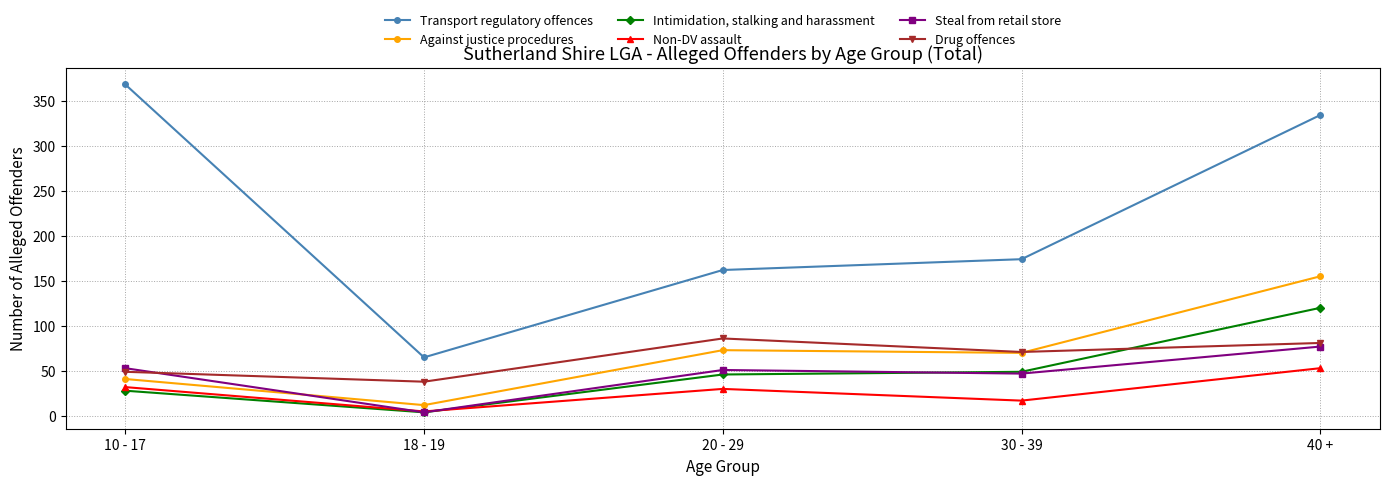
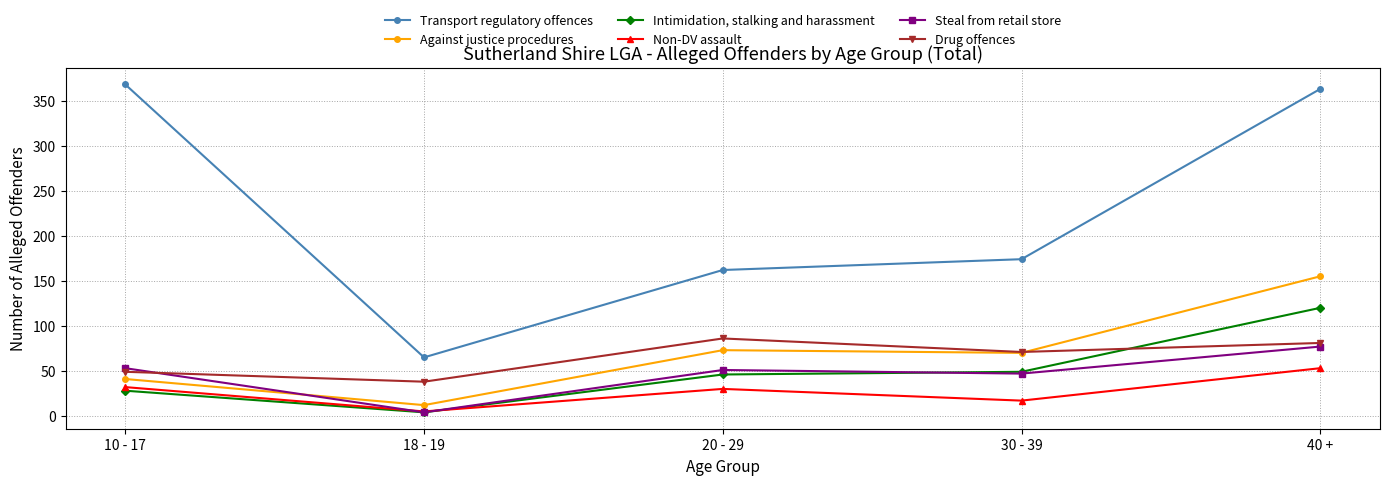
  {
    "Transport regulatory offences": {
      "10 - 17": 370,
      "18 - 19": 70,
      "20 - 29": 160,
      "30 - 39": 170,
-     "40 +": 330
+     "40 +": 360
    },
    "Against justice procedures": {
      "10 - 17": 40,
      "18 - 19": 10,
      "20 - 29": 70,
      "40 +": 160
    },
    "Intimidation, stalking and harassment": {
      "10 - 17": 30,
      "20 - 29": 50,
      "40 +": 120
    },
    "Non-DV assault": {
      "10 - 17": 30,
      "20 - 29": 30,
      "30 - 39": 20,
      "40 +": 50
    },
    "Steal from retail store": {
      "10 - 17": 50,
      "20 - 29": 50,
      "40 +": 80
    },
    "Drug offences": {
      "10 - 17": 50,
      "18 - 19": 40,
      "20 - 29": 90,
      "40 +": 80
    }
  }
